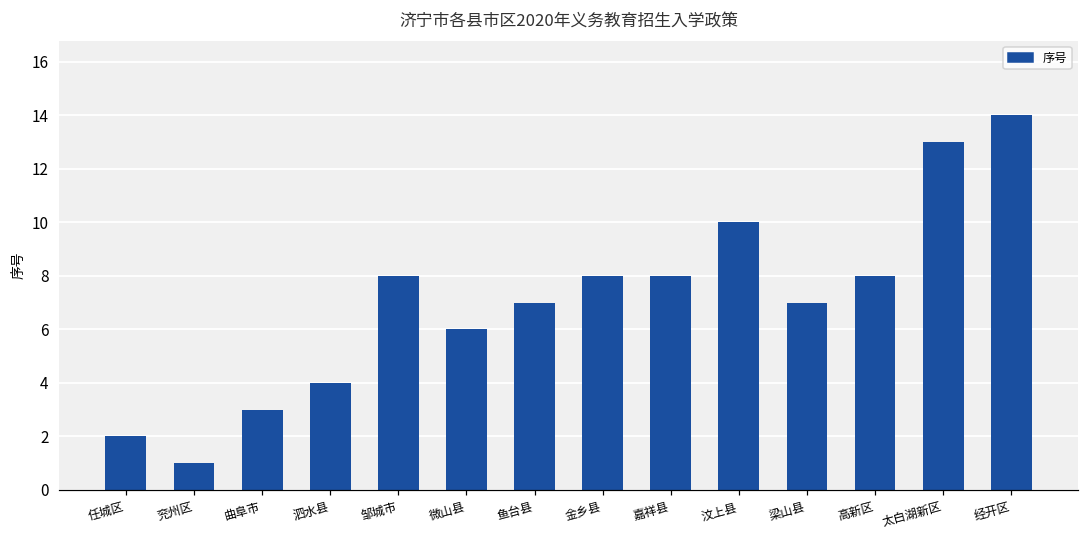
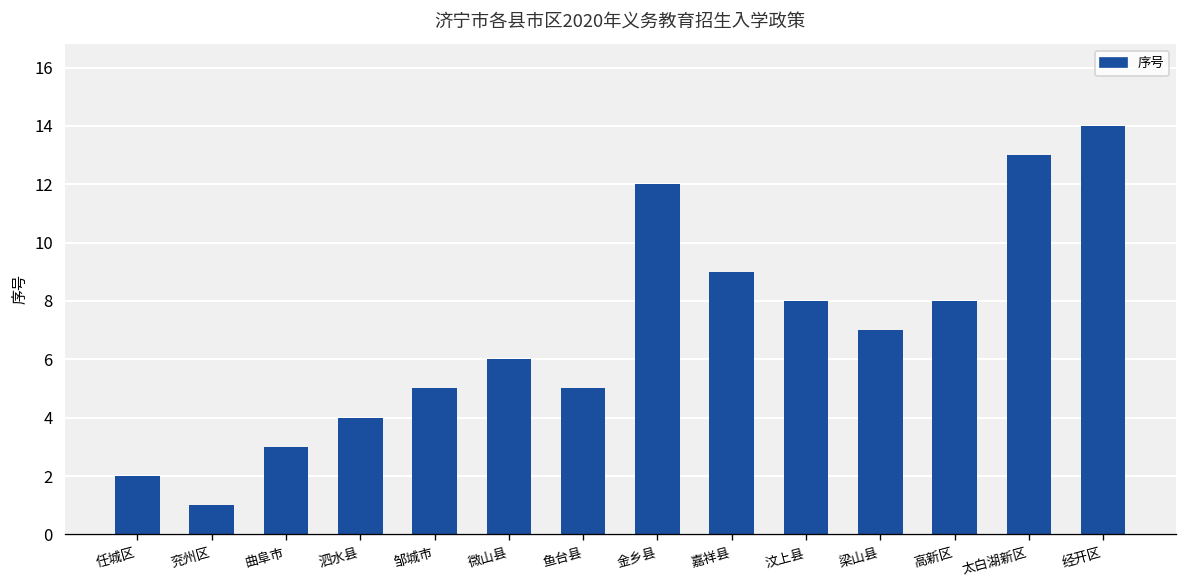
  {
    "任城区": 2,
    "兖州区": 1,
    "曲阜市": 3,
    "泗水县": 4,
-   "邹城市": 8,
+   "邹城市": 5,
    "微山县": 6,
-   "鱼台县": 7,
-   "金乡县": 8,
-   "嘉祥县": 8,
-   "汶上县": 10,
+   "鱼台县": 5,
+   "金乡县": 12,
+   "嘉祥县": 9,
+   "汶上县": 8,
    "梁山县": 7,
    "高新区": 8,
    "太白湖新区": 13,
    "经开区": 14
  }
